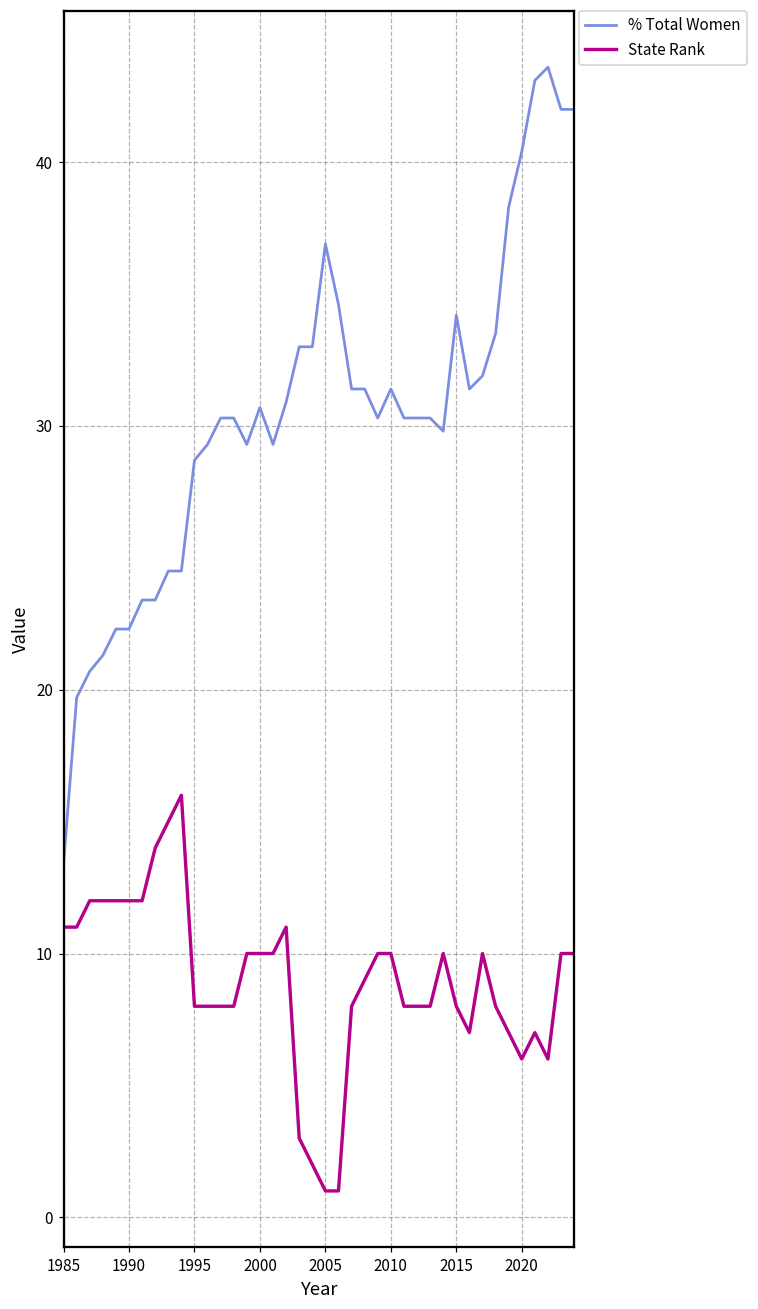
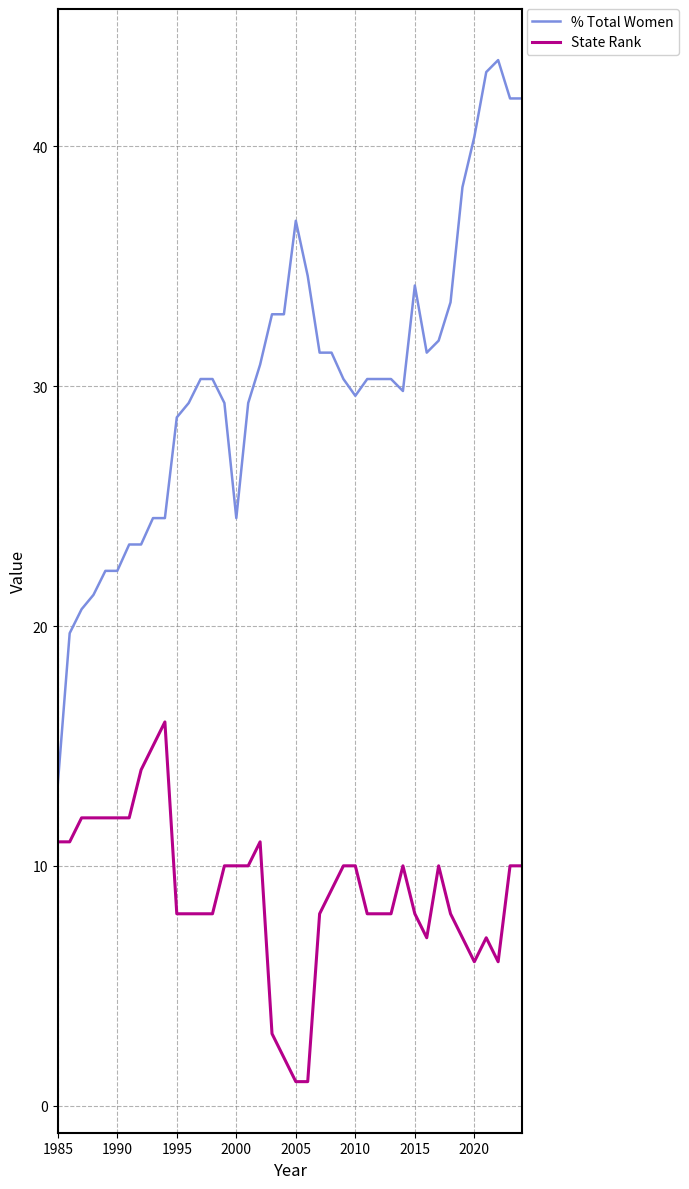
  {
    "% Total Women": {
      "1985": 13.4,
      "1990": 22.3,
      "1995": 28.7,
-     "2000": 30.7,
+     "2000": 24.5,
      "2005": 36.9,
-     "2010": 31.4,
+     "2010": 29.6,
      "2015": 34.2,
      "2020": 40.4
    },
    "State Rank": {
      "1985": 11.0,
      "1990": 12.0,
      "1995": 8.0,
      "2000": 10.0,
      "2005": 1.0,
      "2010": 10.0,
      "2015": 8.0,
      "2020": 6.0
    }
  }
